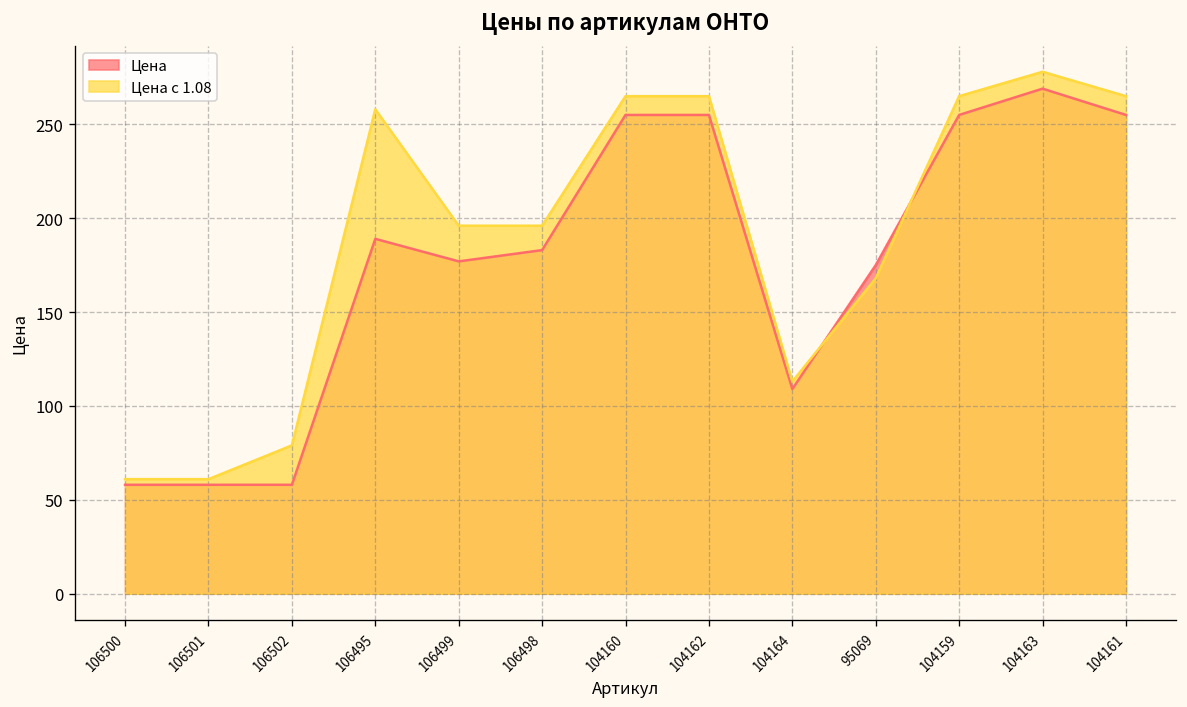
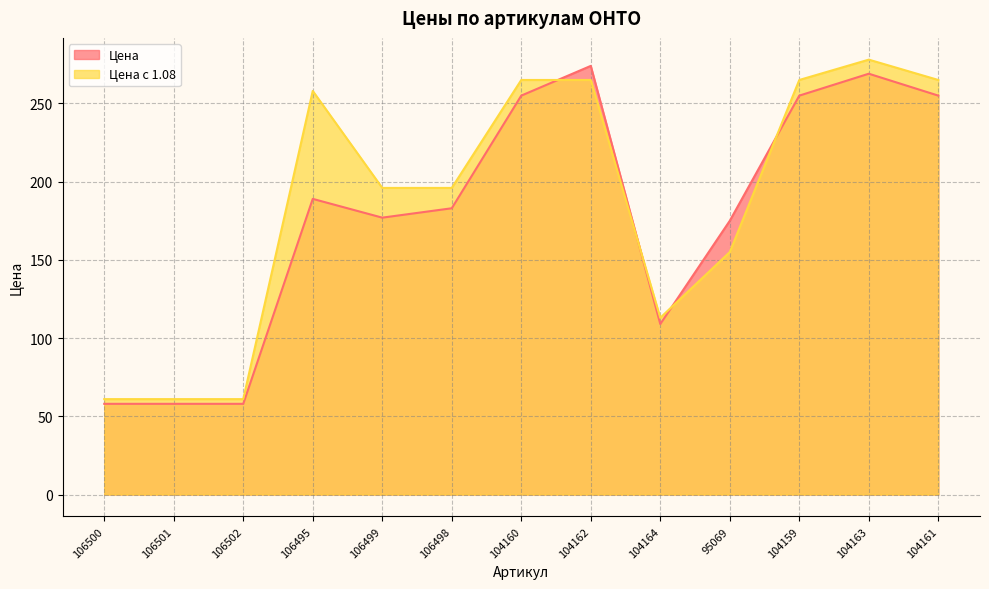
  {
    "Цена": {
      "106500": 58,
      "106501": 58,
      "106502": 58,
      "106495": 189,
      "106499": 177,
      "106498": 183,
      "104160": 255,
-     "104162": 255,
+     "104162": 274,
      "104164": 109,
      "95069": 175,
      "104159": 255,
      "104163": 269,
      "104161": 255
    },
    "Цена с 1.08": {
      "106500": 61,
      "106501": 61,
-     "106502": 79,
+     "106502": 61,
      "106495": 258,
      "106499": 196,
      "106498": 196,
      "104160": 265,
      "104162": 265,
      "104164": 113,
-     "95069": 168,
+     "95069": 155,
      "104159": 265,
      "104163": 278,
      "104161": 265
    }
  }
